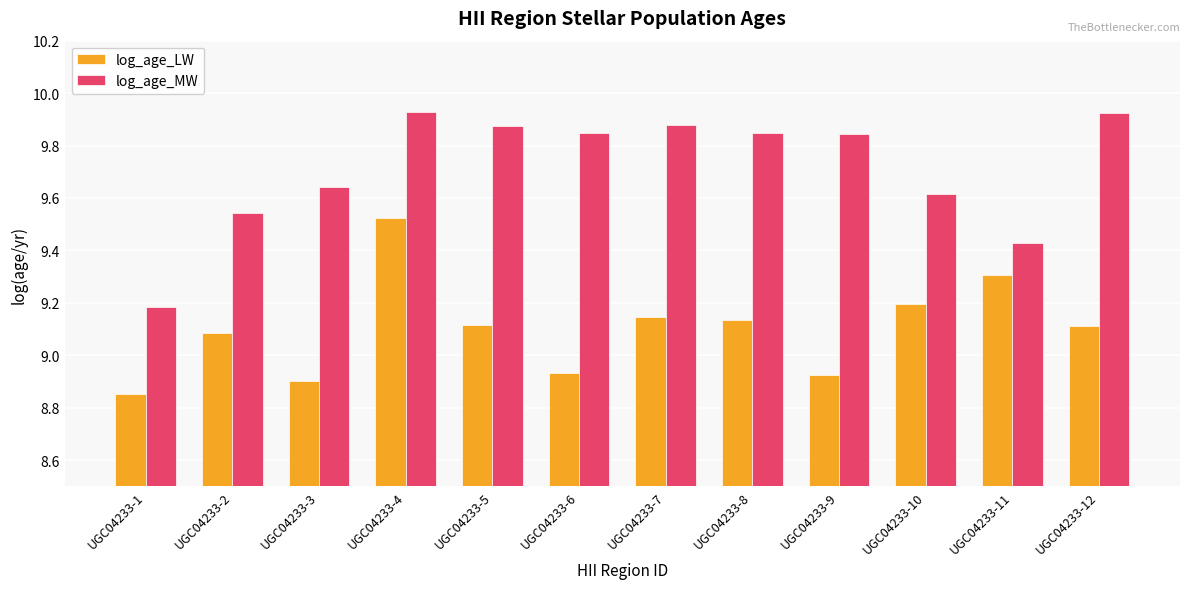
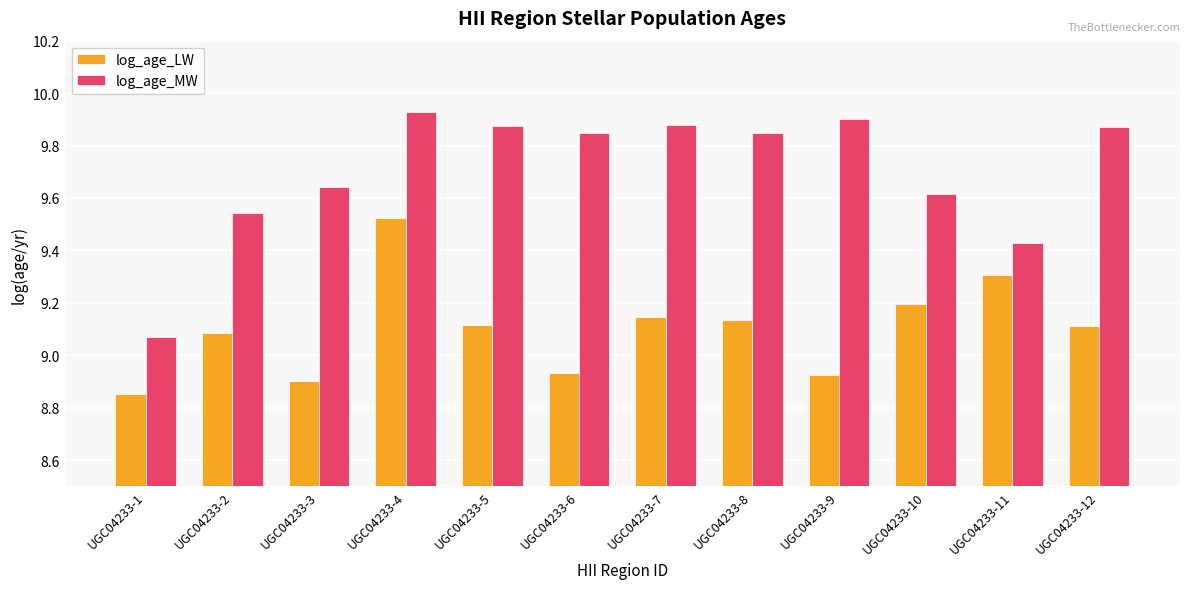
  {
    "log_age_LW": {
      "UGC04233-1": 8.85,
      "UGC04233-2": 9.09,
      "UGC04233-3": 8.90,
      "UGC04233-4": 9.52,
      "UGC04233-5": 9.12,
      "UGC04233-6": 8.93,
      "UGC04233-7": 9.15,
      "UGC04233-8": 9.13,
      "UGC04233-9": 8.93,
      "UGC04233-10": 9.20,
      "UGC04233-11": 9.31,
      "UGC04233-12": 9.11
    },
    "log_age_MW": {
-     "UGC04233-1": 9.19,
+     "UGC04233-1": 9.07,
      "UGC04233-2": 9.54,
      "UGC04233-3": 9.64,
      "UGC04233-4": 9.93,
      "UGC04233-5": 9.87,
      "UGC04233-6": 9.85,
      "UGC04233-7": 9.88,
      "UGC04233-8": 9.85,
-     "UGC04233-9": 9.85,
+     "UGC04233-9": 9.90,
      "UGC04233-10": 9.62,
      "UGC04233-11": 9.43,
-     "UGC04233-12": 9.92
+     "UGC04233-12": 9.87
    }
  }
